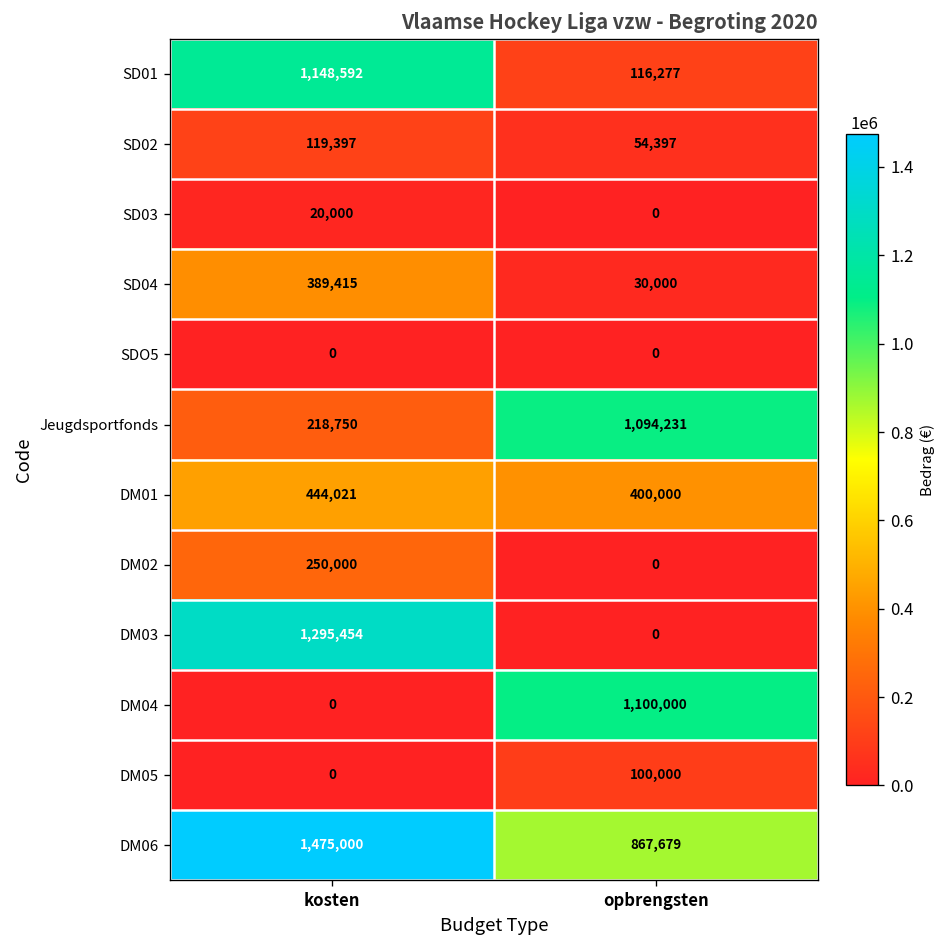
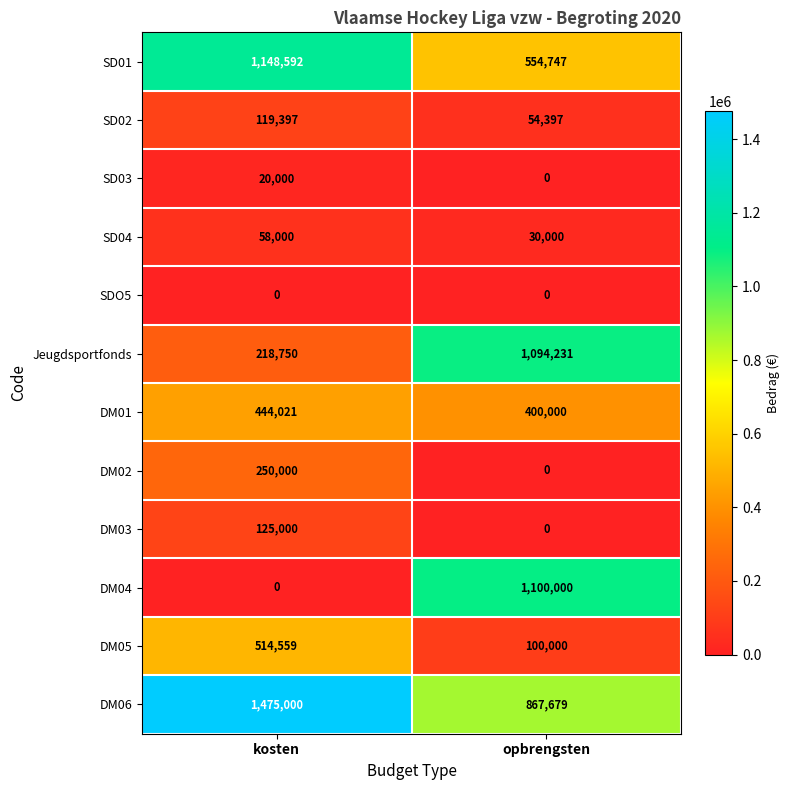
  {
    "SD01": {
      "kosten": "1,148,592",
-     "opbrengsten": "116,277"
+     "opbrengsten": "554,747"
    },
    "SD02": {
      "kosten": "119,397",
      "opbrengsten": "54,397"
    },
    "SD03": {
      "kosten": "20,000",
      "opbrengsten": "0"
    },
    "SD04": {
-     "kosten": "389,415",
+     "kosten": "58,000",
      "opbrengsten": "30,000"
    },
    "SDO5": {
      "kosten": "0",
      "opbrengsten": "0"
    },
    "Jeugdsportfonds": {
      "kosten": "218,750",
      "opbrengsten": "1,094,231"
    },
    "DM01": {
      "kosten": "444,021",
      "opbrengsten": "400,000"
    },
    "DM02": {
      "kosten": "250,000",
      "opbrengsten": "0"
    },
    "DM03": {
-     "kosten": "1,295,454",
+     "kosten": "125,000",
      "opbrengsten": "0"
    },
    "DM04": {
      "kosten": "0",
      "opbrengsten": "1,100,000"
    },
    "DM05": {
-     "kosten": "0",
+     "kosten": "514,559",
      "opbrengsten": "100,000"
    },
    "DM06": {
      "kosten": "1,475,000",
      "opbrengsten": "867,679"
    }
  }
